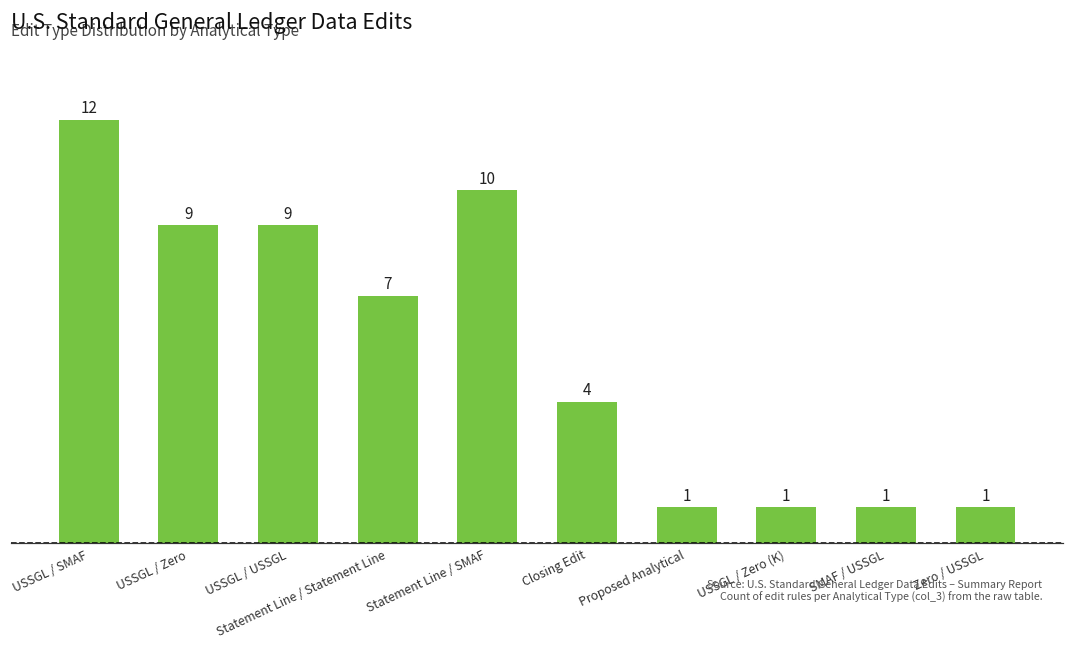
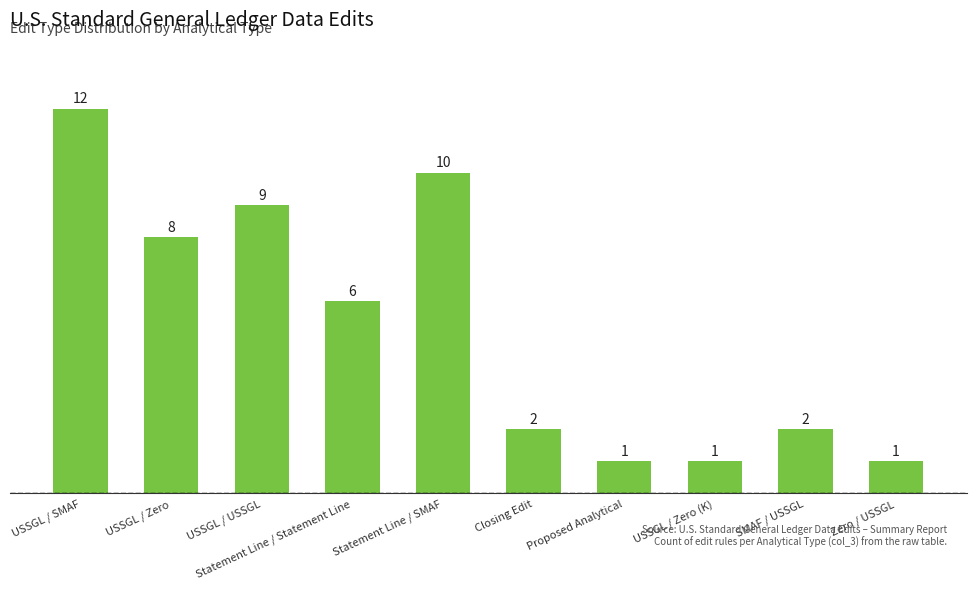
  {
    "USSGL / SMAF": 12,
-   "USSGL / Zero": 9,
+   "USSGL / Zero": 8,
    "USSGL / USSGL": 9,
-   "Statement Line / Statement Line": 7,
+   "Statement Line / Statement Line": 6,
    "Statement Line / SMAF": 10,
-   "Closing Edit": 4,
+   "Closing Edit": 2,
    "Proposed Analytical": 1,
    "USSGL / Zero (K)": 1,
-   "SMAF / USSGL": 1,
+   "SMAF / USSGL": 2,
    "Zero / USSGL": 1
  }
